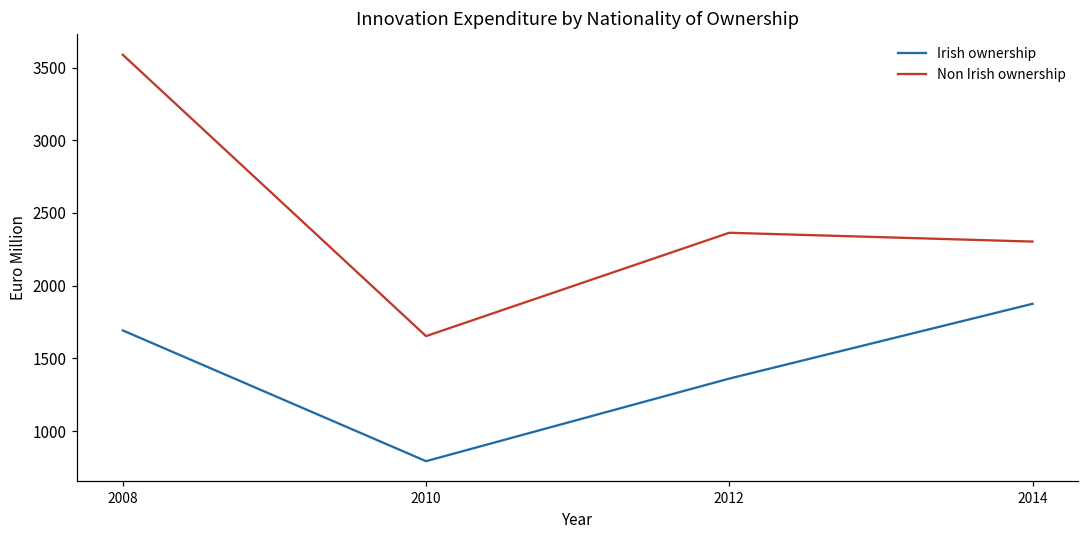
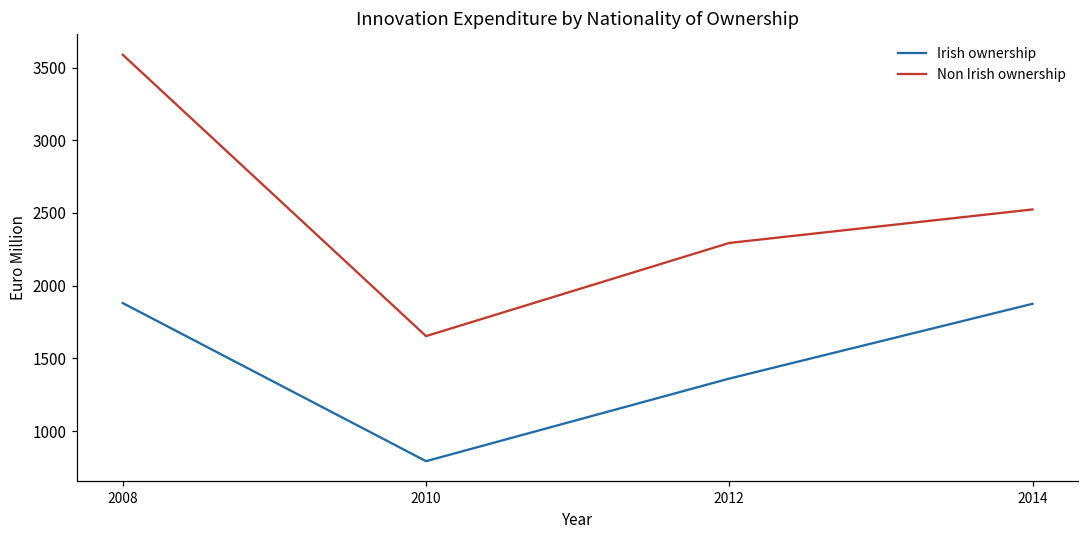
  {
    "Irish ownership": {
-     "2008": 1690,
+     "2008": 1880,
      "2010": 790,
      "2012": 1360,
      "2014": 1880
    },
    "Non Irish ownership": {
      "2008": 3590,
      "2010": 1650,
-     "2012": 2360,
-     "2014": 2300
+     "2012": 2290,
+     "2014": 2520
    }
  }
